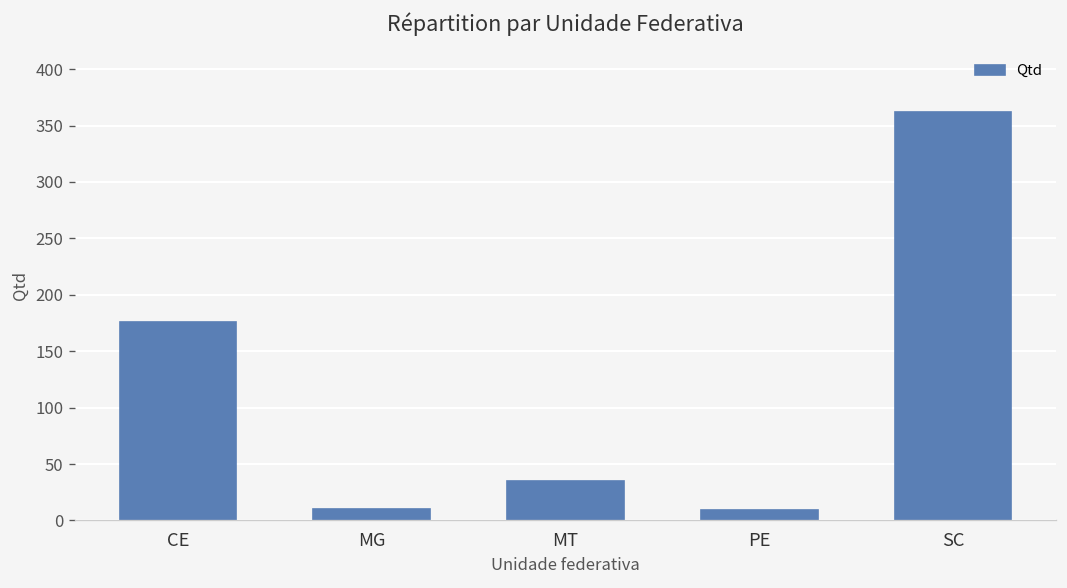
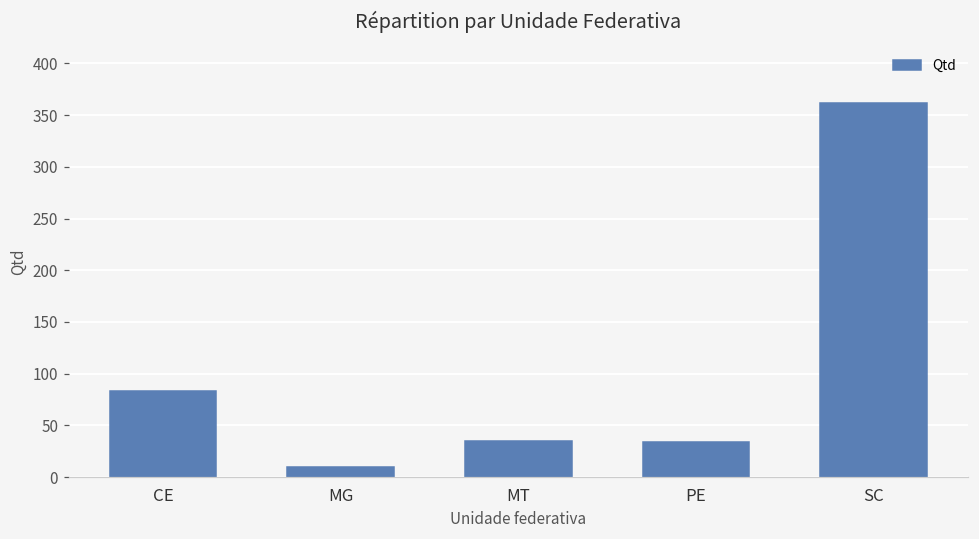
  {
-   "CE": 180,
+   "CE": 80,
    "MG": 10,
    "MT": 40,
-   "PE": 10,
+   "PE": 30,
    "SC": 360
  }
